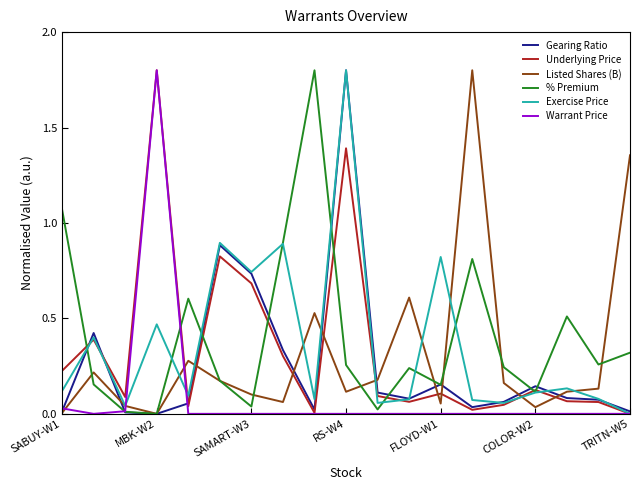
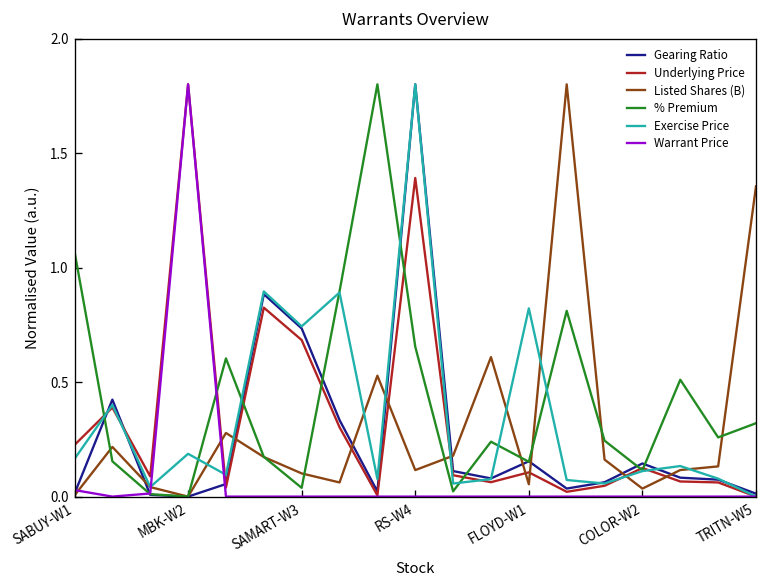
  {
    "Gearing Ratio": {
      "COLOR-W2": 0.14
    },
    "% Premium": {
      "SABUY-W1": 1.07,
      "SAMART-W3": 0.04,
-     "RS-W4": 0.26,
+     "RS-W4": 0.65,
      "TRITN-W5": 0.32
    },
    "Exercise Price": {
-     "SABUY-W1": 0.12,
-     "MBK-W2": 0.47,
+     "SABUY-W1": 0.16,
+     "MBK-W2": 0.19,
      "FLOYD-W1": 0.82
    },
    "Warrant Price": {
      "SABUY-W1": 0.03,
      "SAMART-W3": 0.00,
      "RS-W4": 0.00,
      "FLOYD-W1": 0.00,
      "COLOR-W2": 0.00
    }
  }
